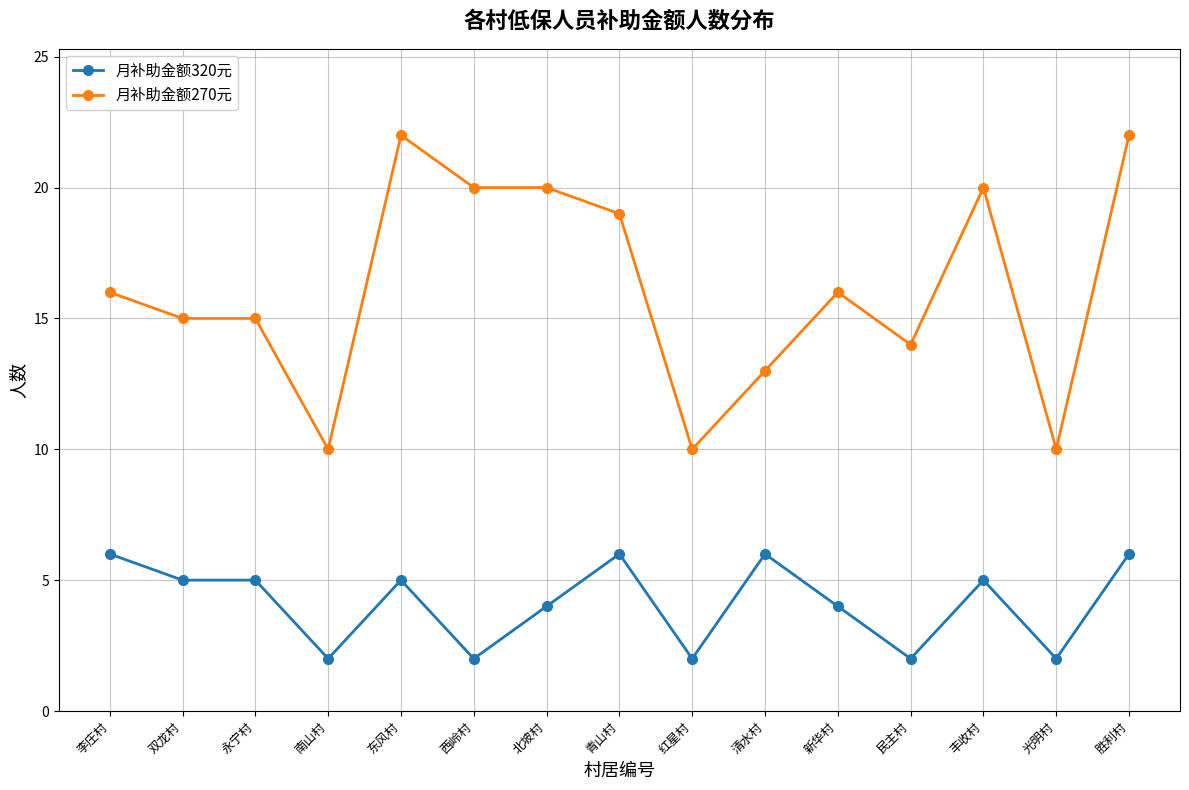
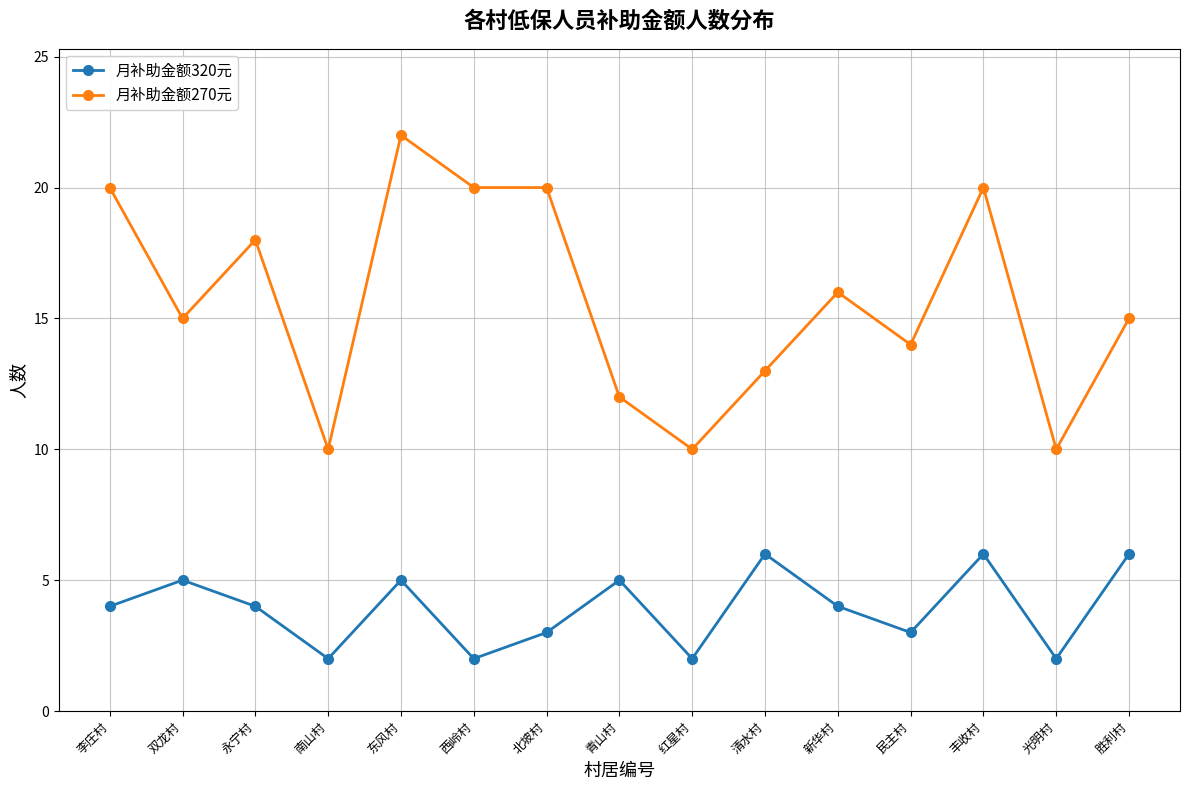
  {
    "月补助金额320元": {
-     "李庄村": 6,
+     "李庄村": 4,
      "双龙村": 5,
-     "永宁村": 5,
+     "永宁村": 4,
      "南山村": 2,
      "东风村": 5,
      "西岭村": 2,
-     "北坡村": 4,
-     "青山村": 6,
+     "北坡村": 3,
+     "青山村": 5,
      "红星村": 2,
      "清水村": 6,
      "新华村": 4,
-     "民主村": 2,
-     "丰收村": 5,
+     "民主村": 3,
+     "丰收村": 6,
      "光明村": 2,
      "胜利村": 6
    },
    "月补助金额270元": {
-     "李庄村": 16,
+     "李庄村": 20,
      "双龙村": 15,
-     "永宁村": 15,
+     "永宁村": 18,
      "南山村": 10,
      "东风村": 22,
      "西岭村": 20,
      "北坡村": 20,
-     "青山村": 19,
+     "青山村": 12,
      "红星村": 10,
      "清水村": 13,
      "新华村": 16,
      "民主村": 14,
      "丰收村": 20,
      "光明村": 10,
-     "胜利村": 22
+     "胜利村": 15
    }
  }
